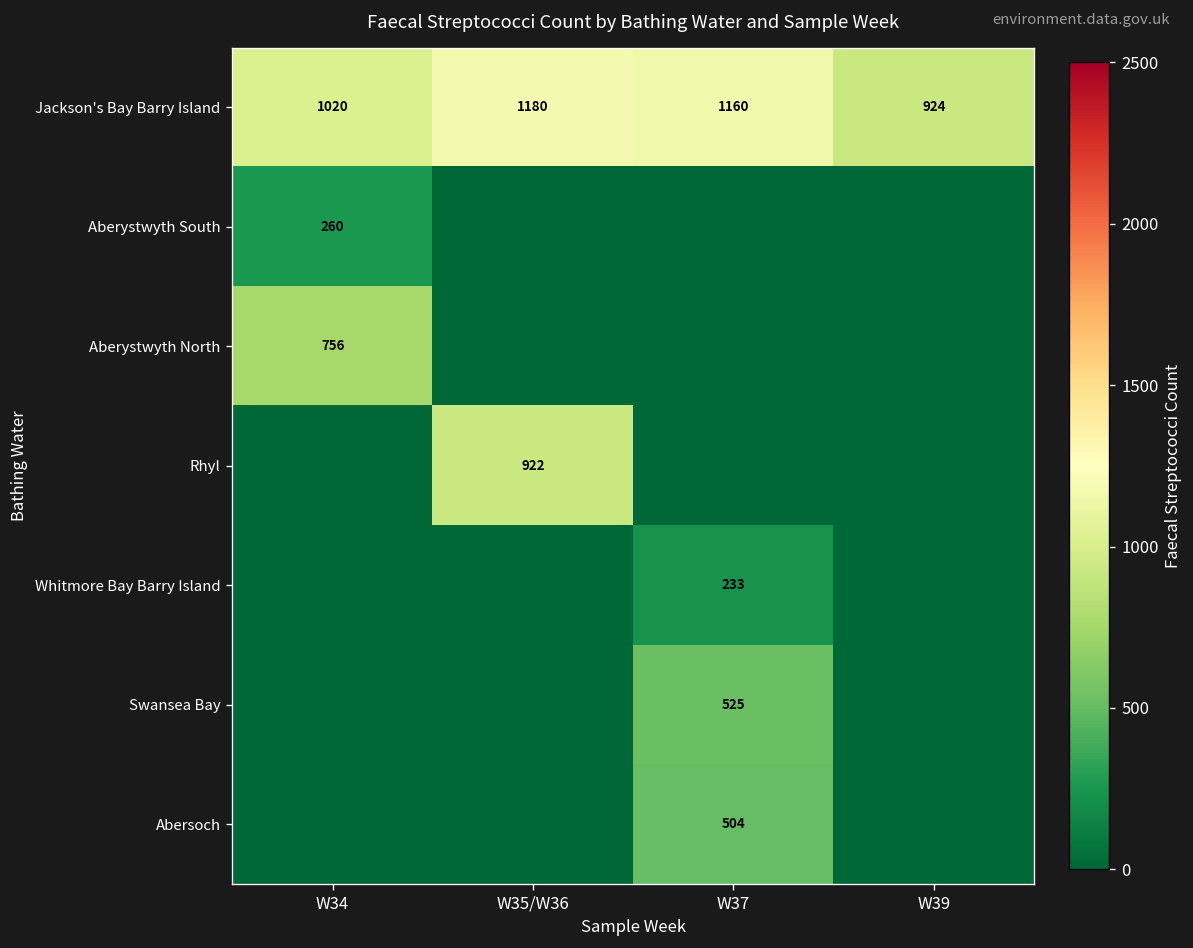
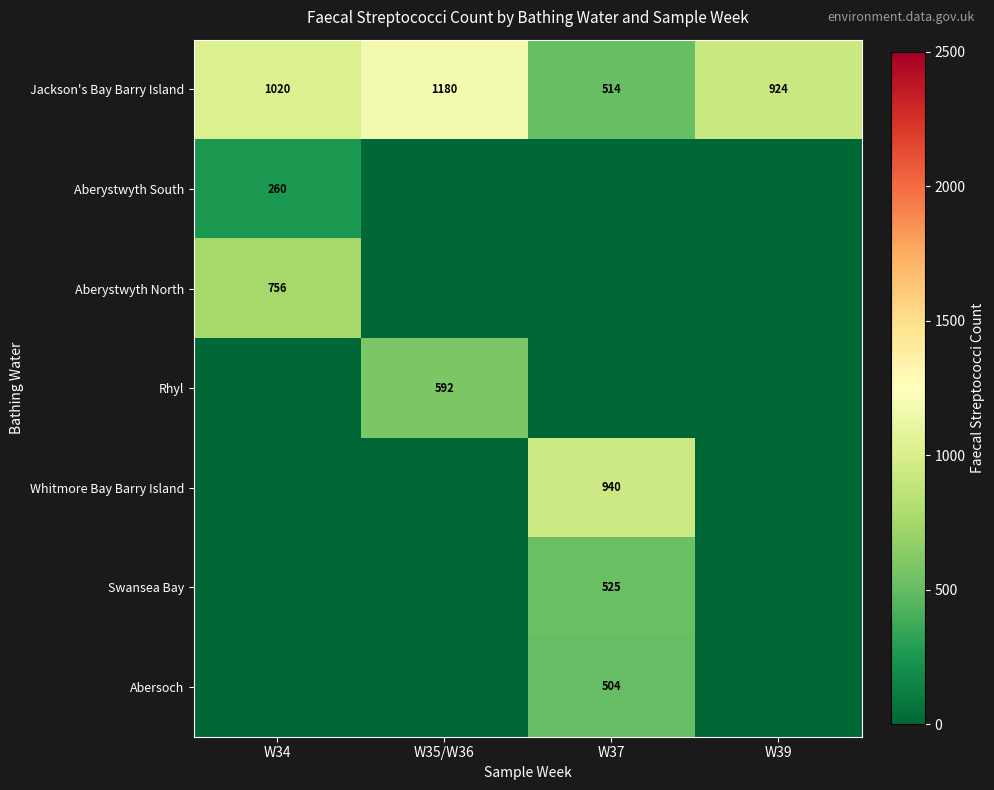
  {
    "Jackson's Bay Barry Island": {
      "W34": 1020,
      "W35/W36": 1180,
-     "W37": 1160,
+     "W37": 514,
      "W39": 924
    },
    "Aberystwyth South": {
      "W34": 260
    },
    "Aberystwyth North": {
      "W34": 756
    },
    "Rhyl": {
-     "W35/W36": 922
+     "W35/W36": 592
    },
    "Whitmore Bay Barry Island": {
-     "W37": 233
+     "W37": 940
    },
    "Swansea Bay": {
      "W37": 525
    },
    "Abersoch": {
      "W37": 504
    }
  }
